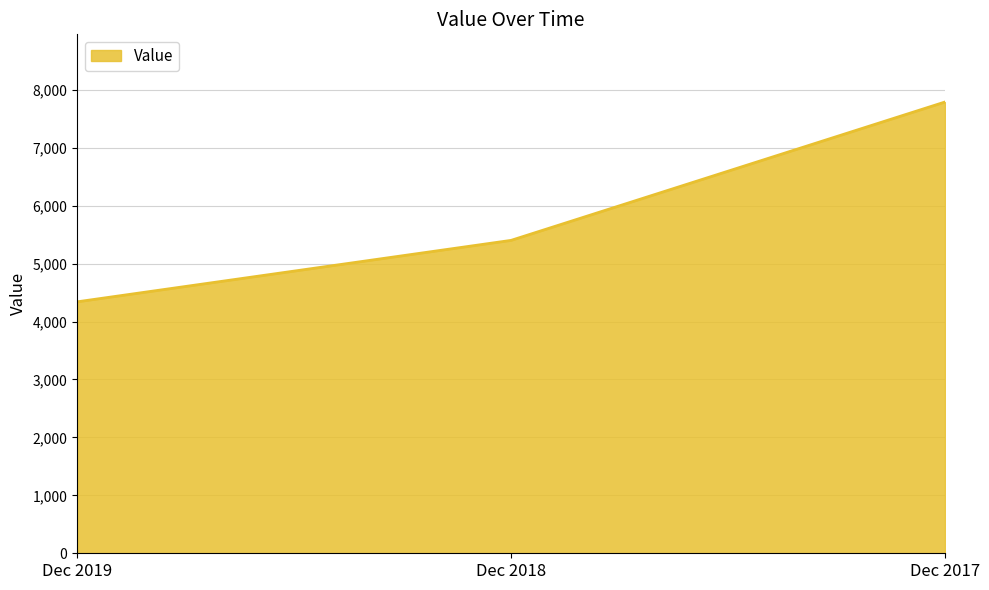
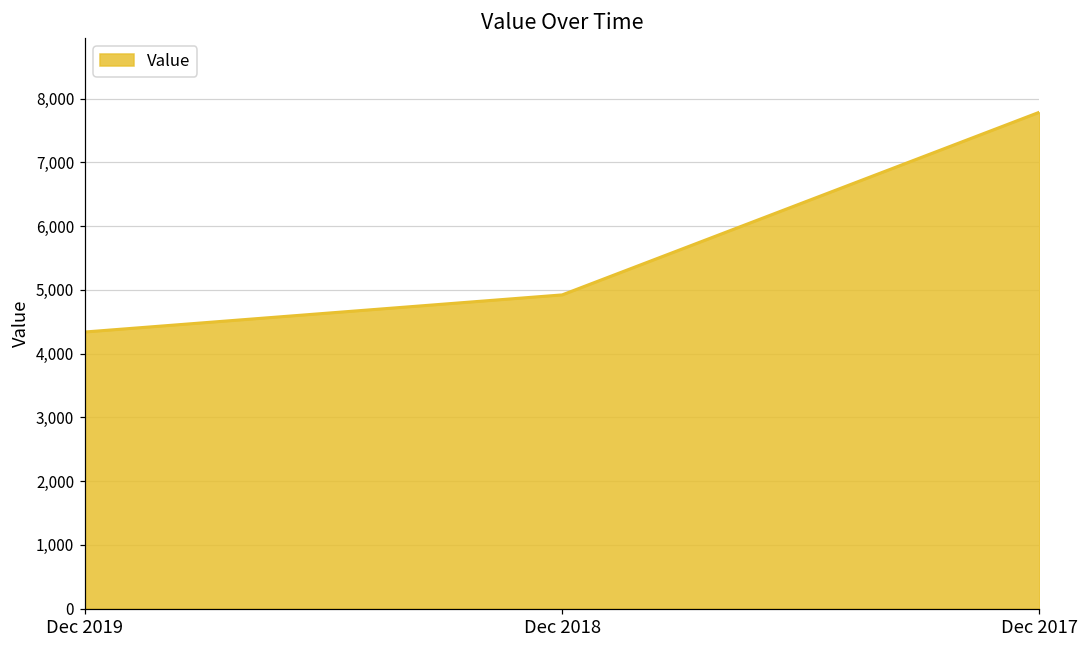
  {
    "Dec 2019": "4,300",
-   "Dec 2018": "5,400",
+   "Dec 2018": "4,900",
    "Dec 2017": "7,800"
  }
